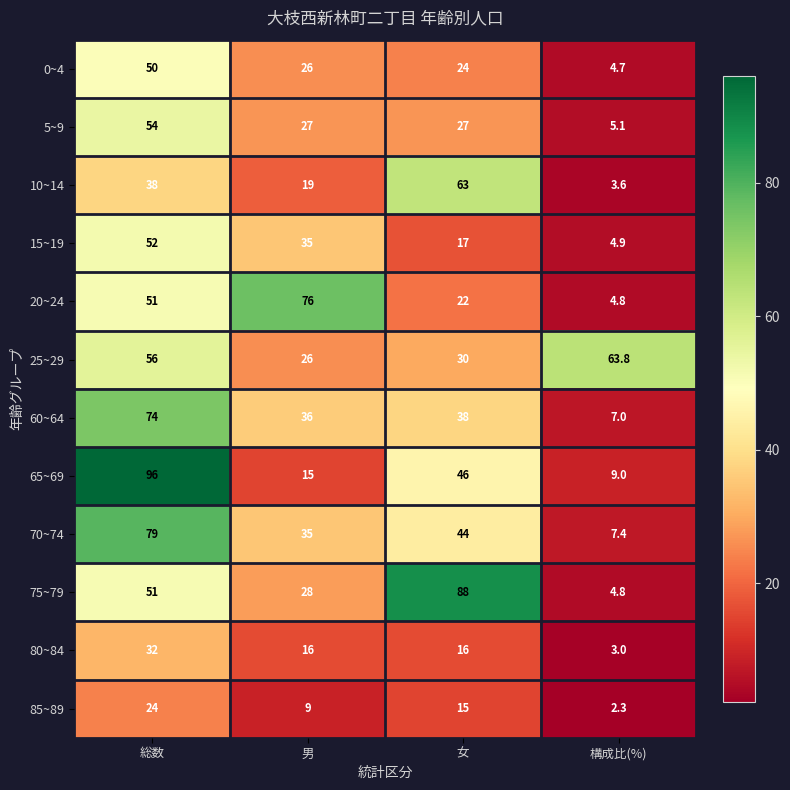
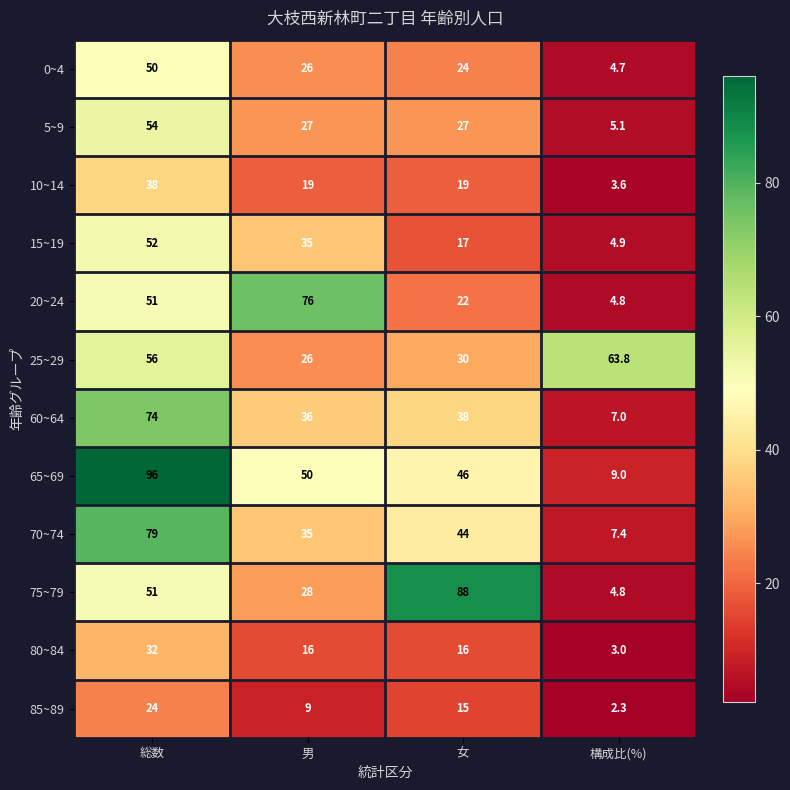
  {
    "0~4": {
      "総数": 50,
      "男": 26,
      "女": 24,
      "構成比(%)": 4.7
    },
    "5~9": {
      "総数": 54,
      "男": 27,
      "女": 27,
      "構成比(%)": 5.1
    },
    "10~14": {
      "総数": 38,
      "男": 19,
-     "女": 63,
+     "女": 19,
      "構成比(%)": 3.6
    },
    "15~19": {
      "総数": 52,
      "男": 35,
      "女": 17,
      "構成比(%)": 4.9
    },
    "20~24": {
      "総数": 51,
      "男": 76,
      "女": 22,
      "構成比(%)": 4.8
    },
    "25~29": {
      "総数": 56,
      "男": 26,
      "女": 30,
      "構成比(%)": 63.8
    },
    "60~64": {
      "総数": 74,
      "男": 36,
      "女": 38,
      "構成比(%)": 7.0
    },
    "65~69": {
      "総数": 96,
-     "男": 15,
+     "男": 50,
      "女": 46,
      "構成比(%)": 9.0
    },
    "70~74": {
      "総数": 79,
      "男": 35,
      "女": 44,
      "構成比(%)": 7.4
    },
    "75~79": {
      "総数": 51,
      "男": 28,
      "女": 88,
      "構成比(%)": 4.8
    },
    "80~84": {
      "総数": 32,
      "男": 16,
      "女": 16,
      "構成比(%)": 3.0
    },
    "85~89": {
      "総数": 24,
      "男": 9,
      "女": 15,
      "構成比(%)": 2.3
    }
  }
